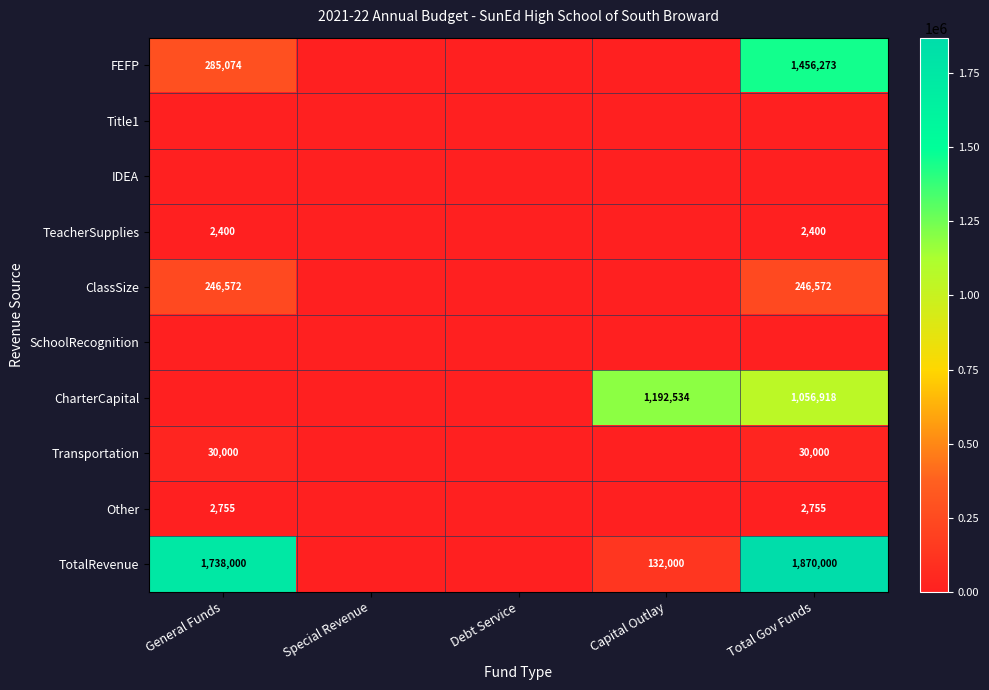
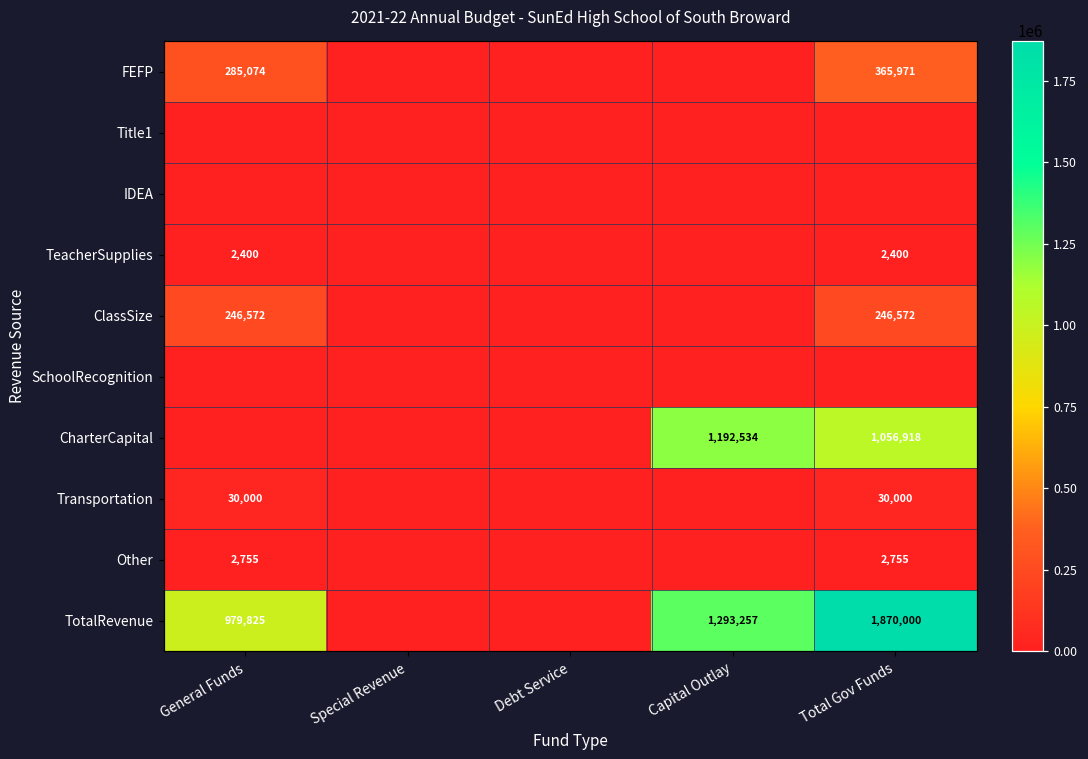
  {
    "FEFP": {
      "General Funds": "285,074",
-     "Total Gov Funds": "1,456,273"
+     "Total Gov Funds": "365,971"
    },
    "TeacherSupplies": {
      "General Funds": "2,400",
      "Total Gov Funds": "2,400"
    },
    "ClassSize": {
      "General Funds": "246,572",
      "Total Gov Funds": "246,572"
    },
    "CharterCapital": {
      "Capital Outlay": "1,192,534",
      "Total Gov Funds": "1,056,918"
    },
    "Transportation": {
      "General Funds": "30,000",
      "Total Gov Funds": "30,000"
    },
    "Other": {
      "General Funds": "2,755",
      "Total Gov Funds": "2,755"
    },
    "TotalRevenue": {
-     "General Funds": "1,738,000",
-     "Capital Outlay": "132,000",
+     "General Funds": "979,825",
+     "Capital Outlay": "1,293,257",
      "Total Gov Funds": "1,870,000"
    }
  }
